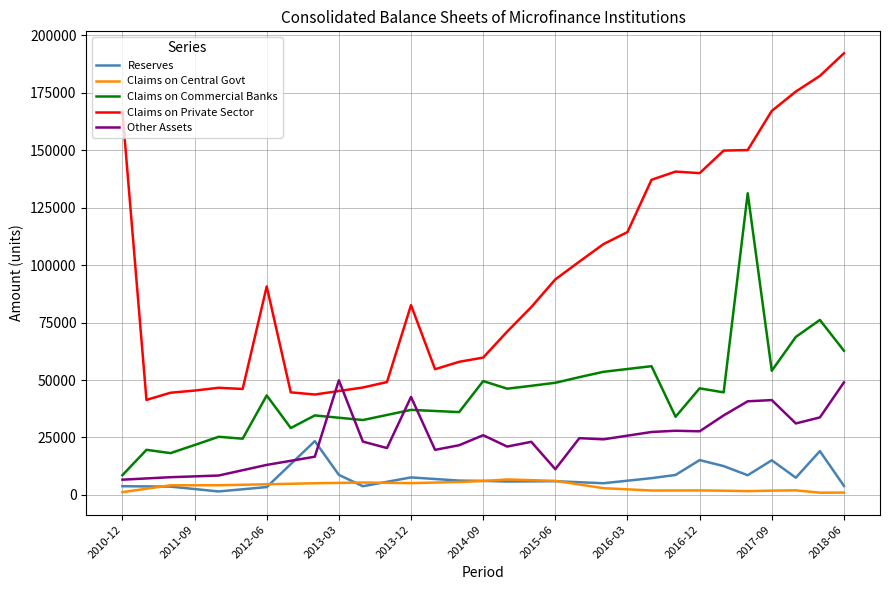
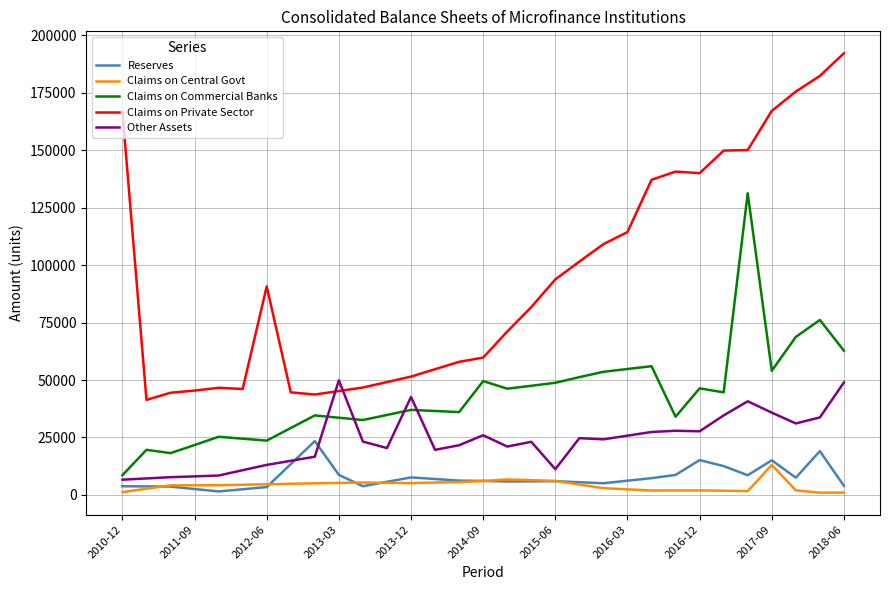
  {
    "Reserves": {
      "2010-12": 4000,
      "2011-09": 3000,
      "2012-06": 3000,
      "2013-03": 9000,
      "2013-12": 8000,
      "2016-03": 6000,
      "2016-12": 15000,
      "2017-09": 15000,
      "2018-06": 4000
    },
    "Claims on Central Govt": {
      "2010-12": 1000,
      "2011-09": 4000,
      "2012-06": 5000,
      "2013-03": 5000,
      "2013-12": 5000,
      "2016-03": 2000,
      "2016-12": 2000,
-     "2017-09": 2000,
+     "2017-09": 13000,
      "2018-06": 1000
    },
    "Claims on Commercial Banks": {
      "2010-12": 9000,
      "2011-09": 22000,
-     "2012-06": 43000,
+     "2012-06": 24000,
      "2013-03": 34000,
      "2013-12": 37000,
      "2014-09": 50000,
      "2015-06": 49000,
      "2016-03": 55000,
      "2016-12": 46000,
      "2017-09": 54000,
      "2018-06": 63000
    },
    "Claims on Private Sector": {
      "2011-09": 45000,
      "2012-06": 91000,
      "2013-03": 45000,
-     "2013-12": 83000,
+     "2013-12": 51000,
      "2014-09": 60000,
      "2015-06": 94000,
      "2016-03": 114000,
      "2016-12": 140000,
      "2017-09": 167000,
      "2018-06": 192000
    },
    "Other Assets": {
      "2010-12": 7000,
      "2011-09": 8000,
      "2012-06": 13000,
      "2013-03": 50000,
      "2013-12": 43000,
      "2014-09": 26000,
      "2015-06": 11000,
      "2016-03": 26000,
      "2016-12": 28000,
-     "2017-09": 41000,
+     "2017-09": 36000,
      "2018-06": 49000
    }
  }
